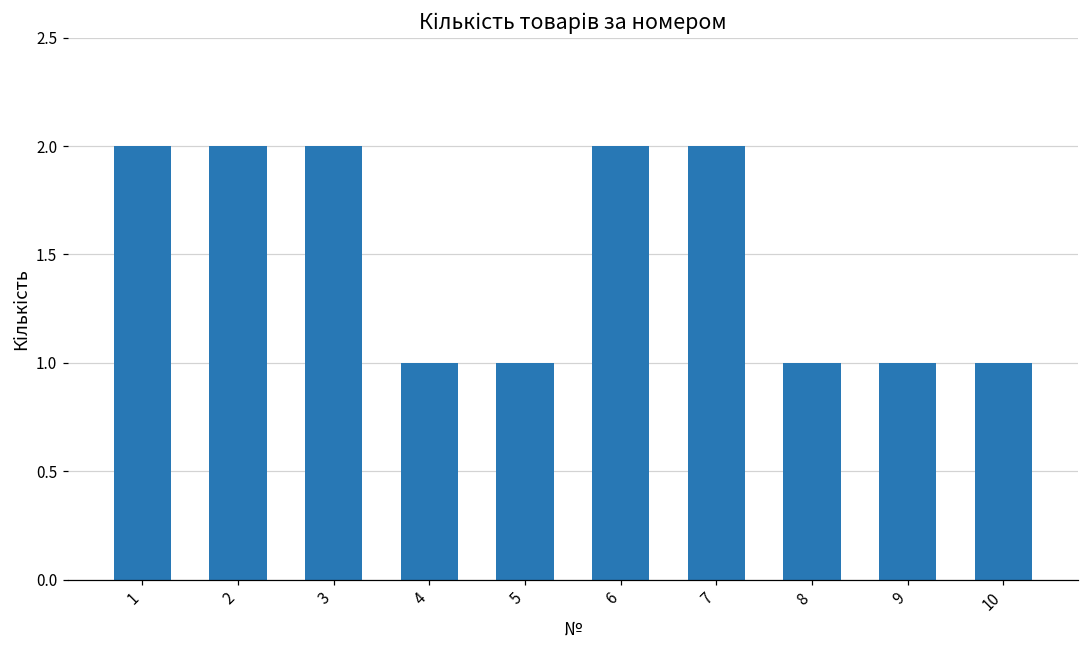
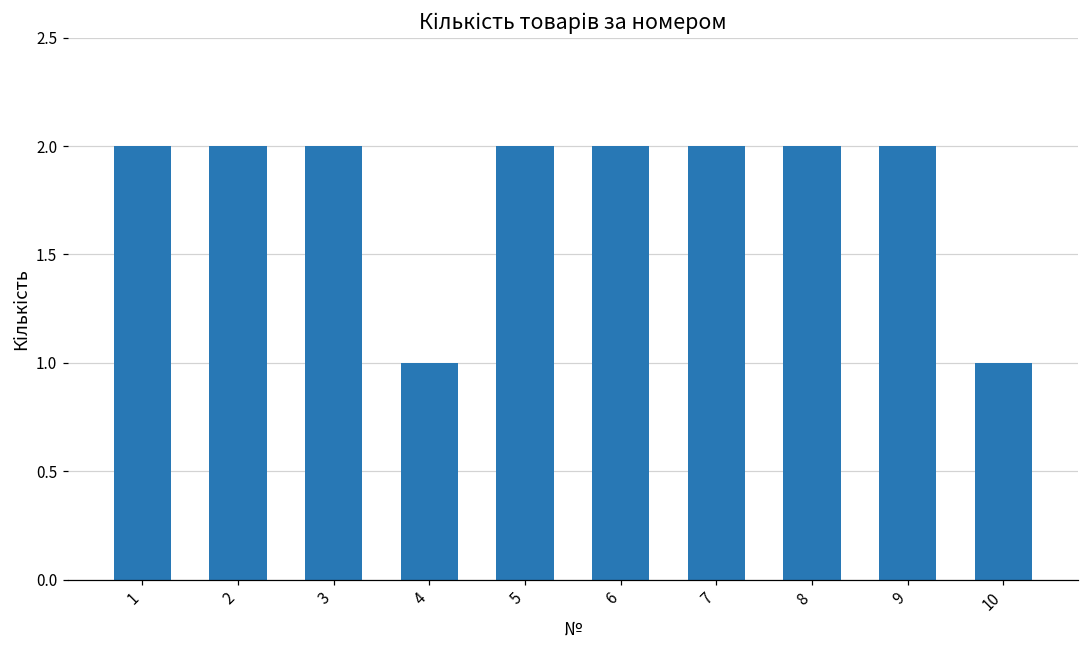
  {
    "1": 2,
    "2": 2,
    "3": 2,
    "4": 1,
-   "5": 1,
+   "5": 2,
    "6": 2,
    "7": 2,
-   "8": 1,
-   "9": 1,
+   "8": 2,
+   "9": 2,
    "10": 1
  }
